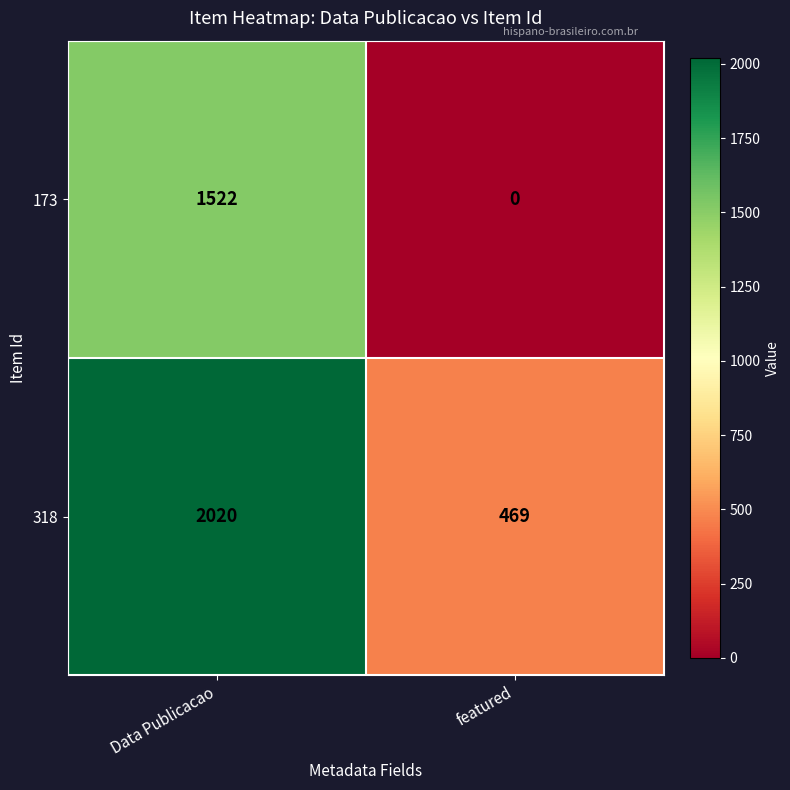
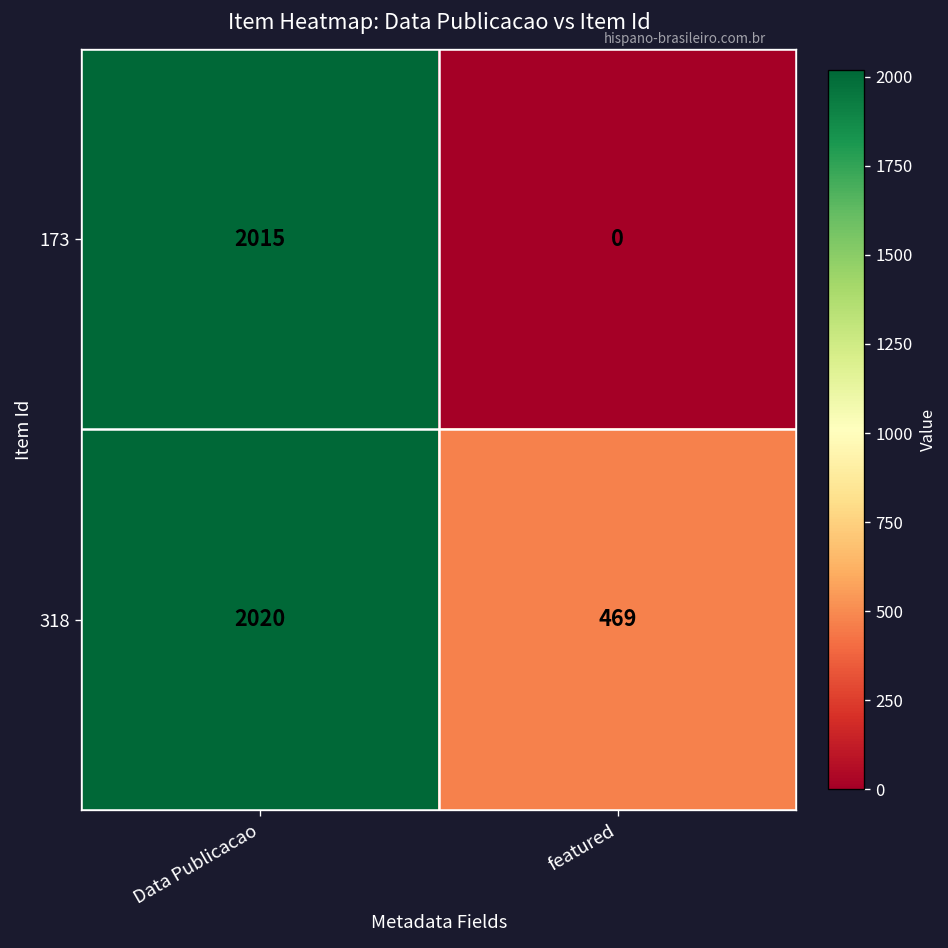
  {
    "173": {
-     "Data Publicacao": 1522,
+     "Data Publicacao": 2015,
      "featured": 0
    },
    "318": {
      "Data Publicacao": 2020,
      "featured": 469
    }
  }
